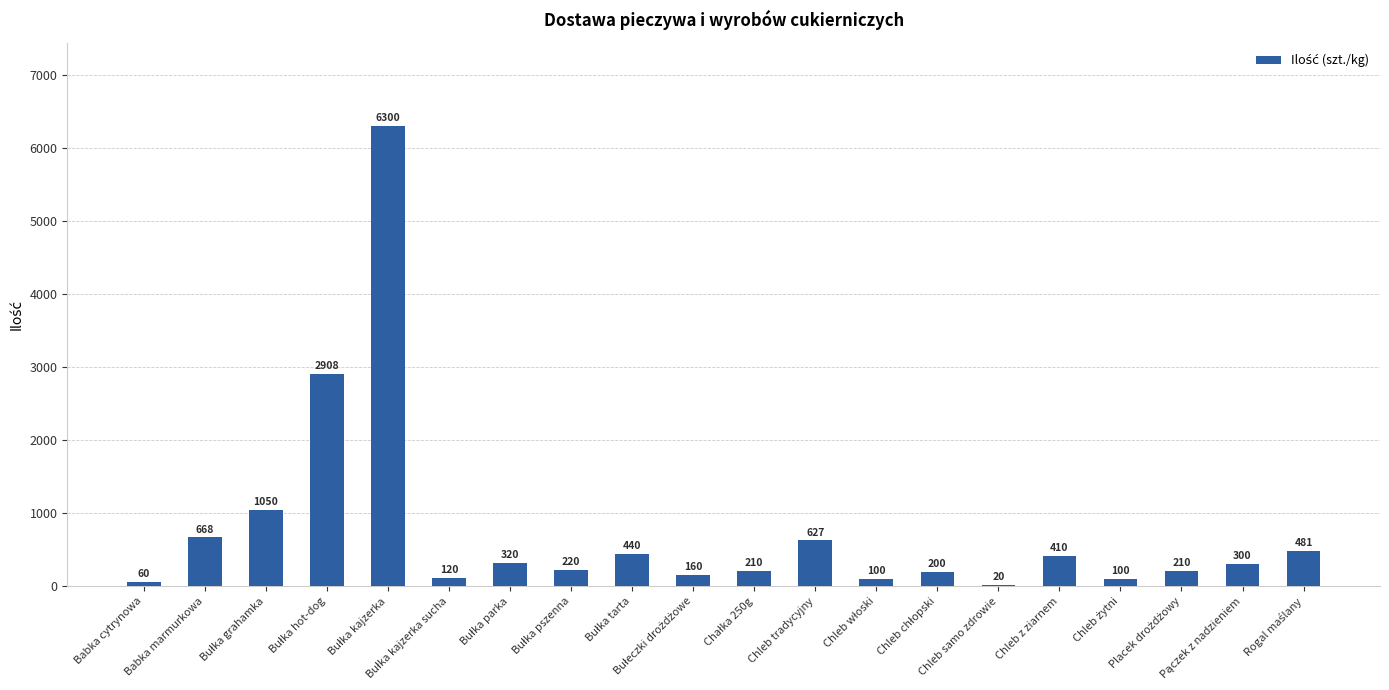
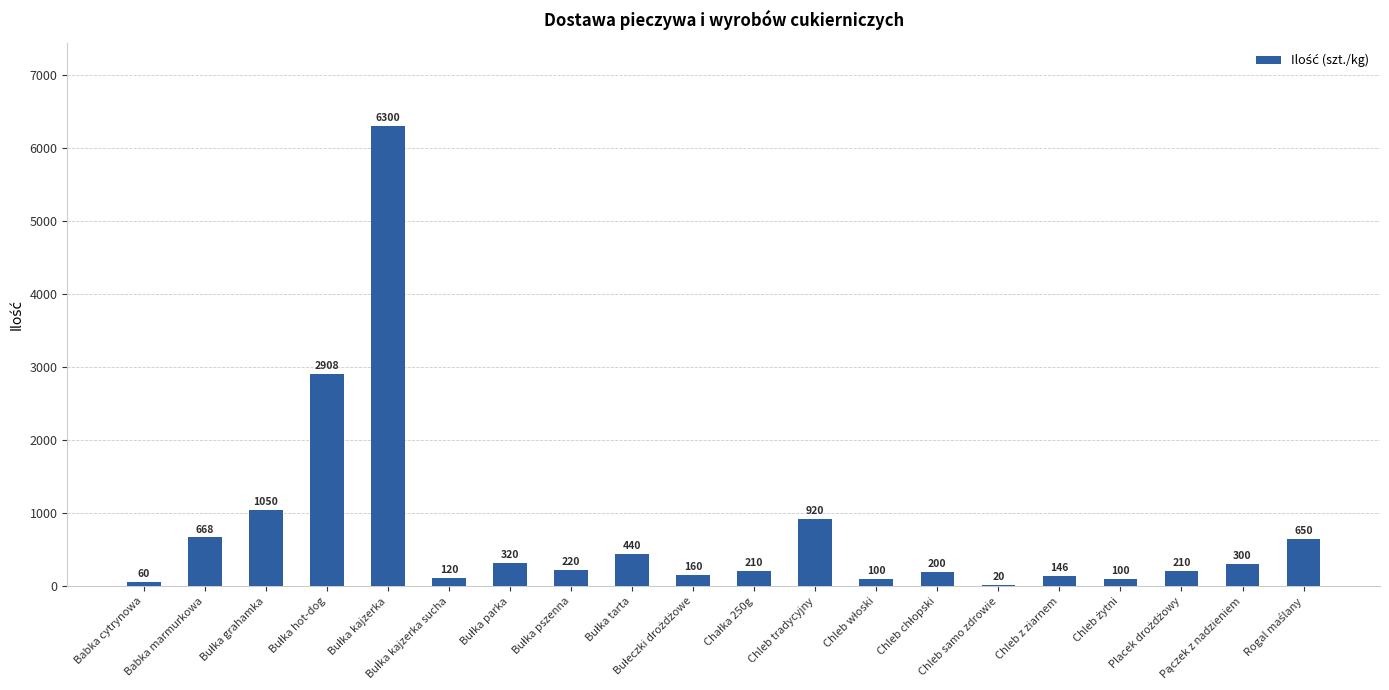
  {
    "Babka cytrynowa": 60,
    "Babka marmurkowa": 668,
    "Bułka grahamka": 1050,
    "Bułka hot-dog": 2908,
    "Bułka kajzerka": 6300,
    "Bułka kajzerka sucha": 120,
    "Bułka parka": 320,
    "Bułka pszenna": 220,
    "Bułka tarta": 440,
    "Bułeczki drożdżowe": 160,
    "Chałka 250g": 210,
-   "Chleb tradycyjny": 627,
+   "Chleb tradycyjny": 920,
    "Chleb włoski": 100,
    "Chleb chłopski": 200,
    "Chleb samo zdrowie": 20,
-   "Chleb z ziarnem": 410,
+   "Chleb z ziarnem": 146,
    "Chleb żytni": 100,
    "Placek drożdżowy": 210,
    "Pączek z nadzieniem": 300,
-   "Rogal maślany": 481
+   "Rogal maślany": 650
  }
